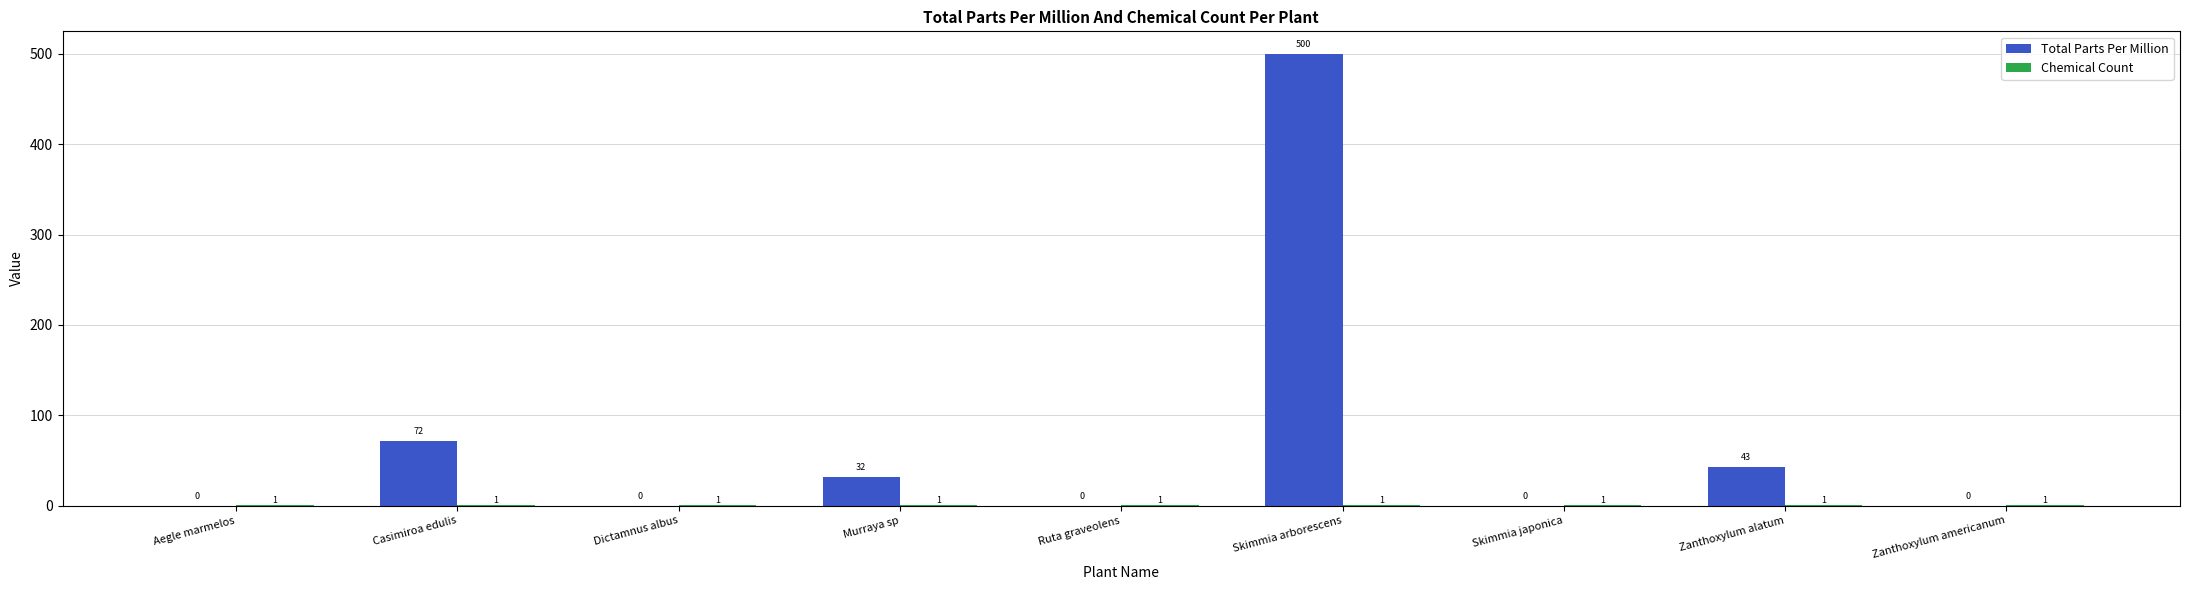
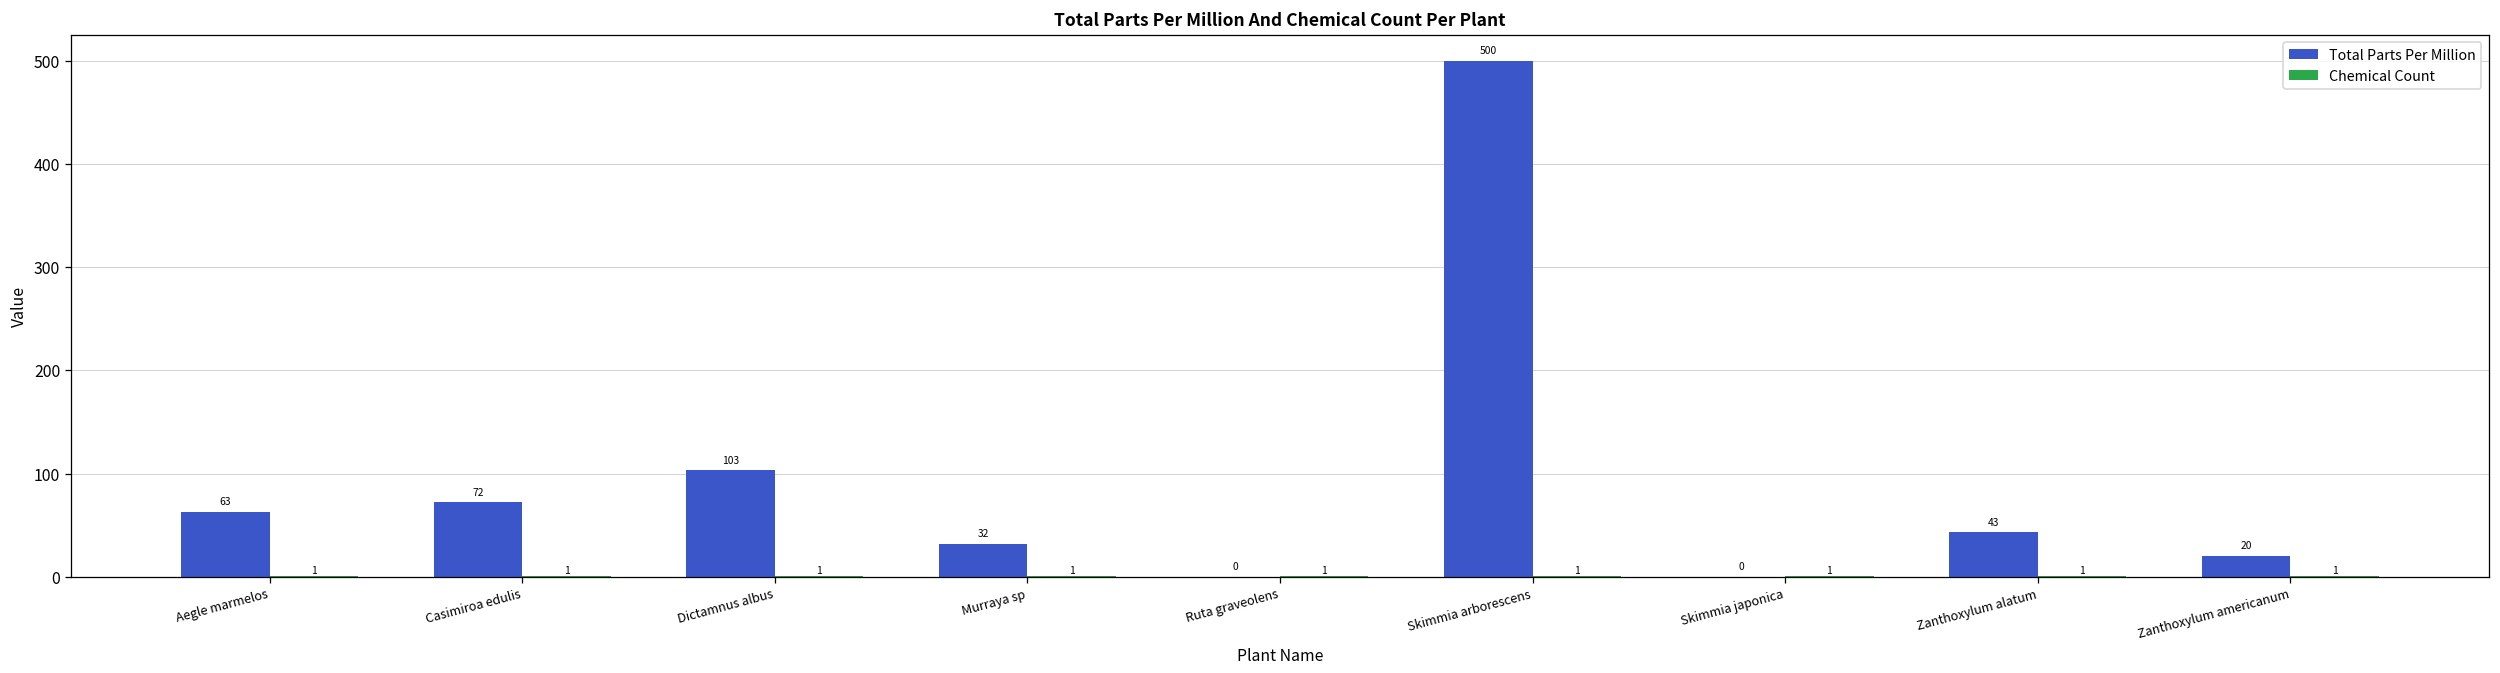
  {
    "Total Parts Per Million": {
-     "Aegle marmelos": 0,
+     "Aegle marmelos": 63,
      "Casimiroa edulis": 72,
-     "Dictamnus albus": 0,
+     "Dictamnus albus": 103,
      "Murraya sp": 32,
      "Ruta graveolens": 0,
      "Skimmia arborescens": 500,
      "Skimmia japonica": 0,
      "Zanthoxylum alatum": 43,
-     "Zanthoxylum americanum": 0
+     "Zanthoxylum americanum": 20
    },
    "Chemical Count": {
      "Aegle marmelos": 1,
      "Casimiroa edulis": 1,
      "Dictamnus albus": 1,
      "Murraya sp": 1,
      "Ruta graveolens": 1,
      "Skimmia arborescens": 1,
      "Skimmia japonica": 1,
      "Zanthoxylum alatum": 1,
      "Zanthoxylum americanum": 1
    }
  }
